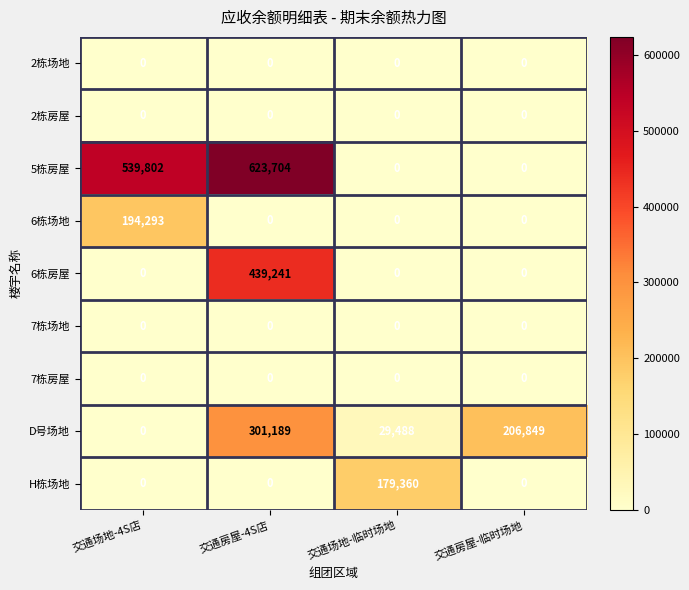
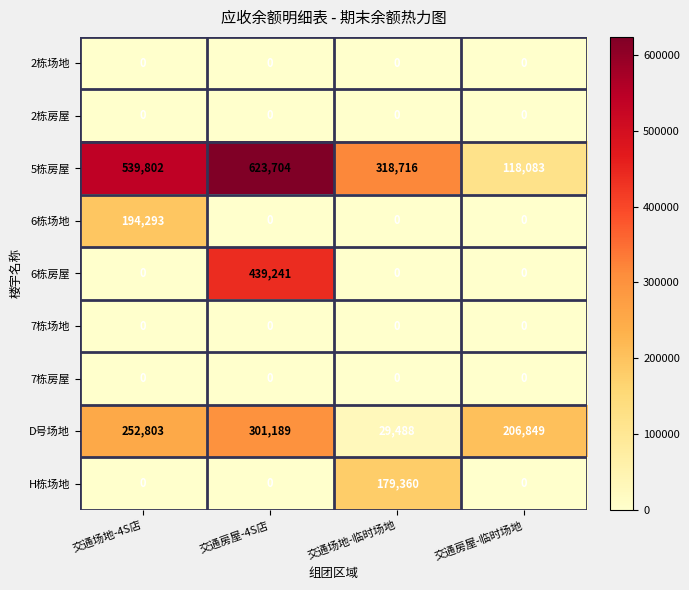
  {
    "2栋场地": {
      "交通场地-4S店": "0",
      "交通房屋-4S店": "0",
      "交通场地-临时场地": "0",
      "交通房屋-临时场地": "0"
    },
    "2栋房屋": {
      "交通场地-4S店": "0",
      "交通房屋-4S店": "0",
      "交通场地-临时场地": "0",
      "交通房屋-临时场地": "0"
    },
    "5栋房屋": {
      "交通场地-4S店": "539,802",
      "交通房屋-4S店": "623,704",
-     "交通场地-临时场地": "0",
-     "交通房屋-临时场地": "0"
+     "交通场地-临时场地": "318,716",
+     "交通房屋-临时场地": "118,083"
    },
    "6栋场地": {
      "交通场地-4S店": "194,293",
      "交通房屋-4S店": "0",
      "交通场地-临时场地": "0",
      "交通房屋-临时场地": "0"
    },
    "6栋房屋": {
      "交通场地-4S店": "0",
      "交通房屋-4S店": "439,241",
      "交通场地-临时场地": "0",
      "交通房屋-临时场地": "0"
    },
    "7栋场地": {
      "交通场地-4S店": "0",
      "交通房屋-4S店": "0",
      "交通场地-临时场地": "0",
      "交通房屋-临时场地": "0"
    },
    "7栋房屋": {
      "交通场地-4S店": "0",
      "交通房屋-4S店": "0",
      "交通场地-临时场地": "0",
      "交通房屋-临时场地": "0"
    },
    "D号场地": {
-     "交通场地-4S店": "0",
+     "交通场地-4S店": "252,803",
      "交通房屋-4S店": "301,189",
      "交通场地-临时场地": "29,488",
      "交通房屋-临时场地": "206,849"
    },
    "H栋场地": {
      "交通场地-4S店": "0",
      "交通房屋-4S店": "0",
      "交通场地-临时场地": "179,360",
      "交通房屋-临时场地": "0"
    }
  }
